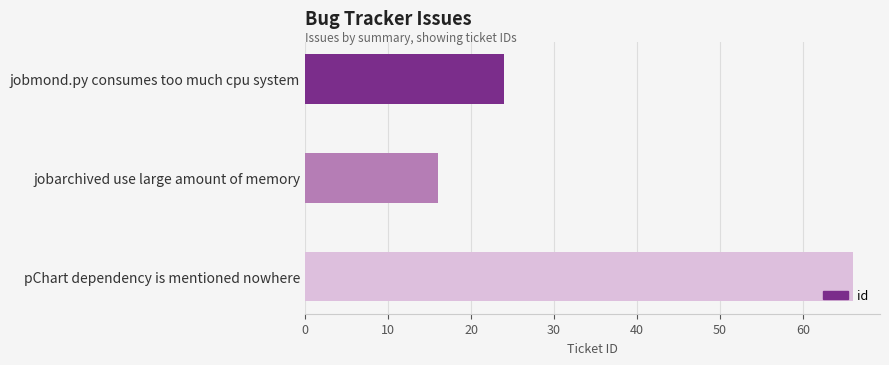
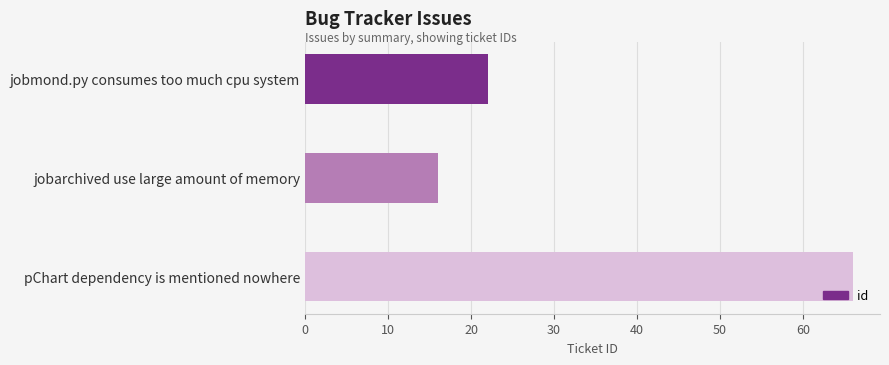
  {
-   "jobmond.py consumes too much cpu system": 24,
+   "jobmond.py consumes too much cpu system": 22,
    "jobarchived use large amount of memory": 16,
    "pChart dependency is mentioned nowhere": 66
  }
